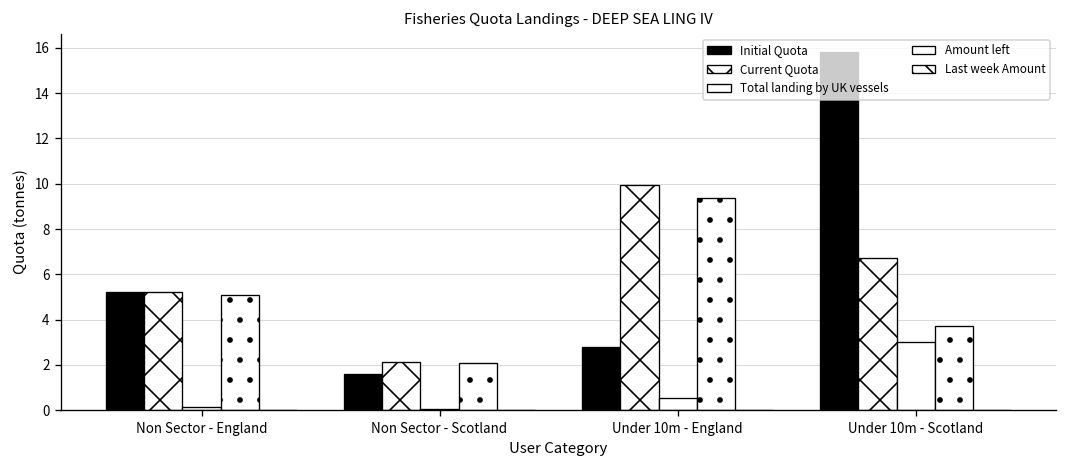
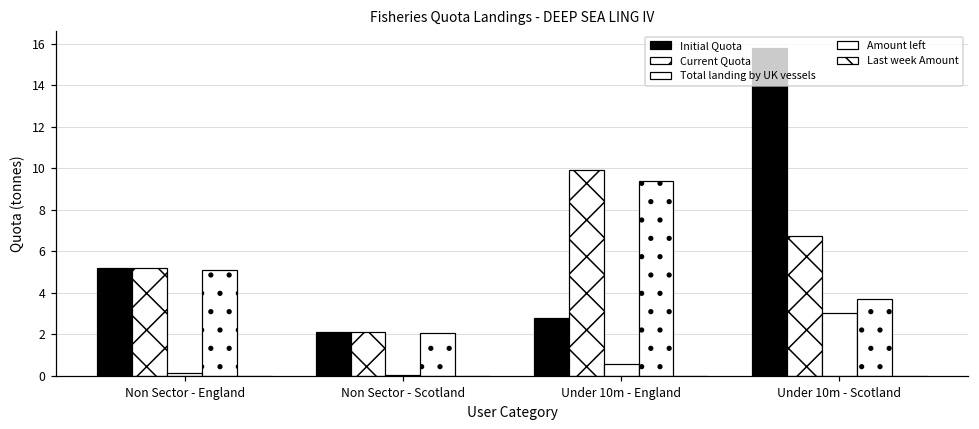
  {
    "Initial Quota": {
      "Non Sector - England": 5.2,
-     "Non Sector - Scotland": 1.6,
+     "Non Sector - Scotland": 2.1,
      "Under 10m - England": 2.8
    }
  }
